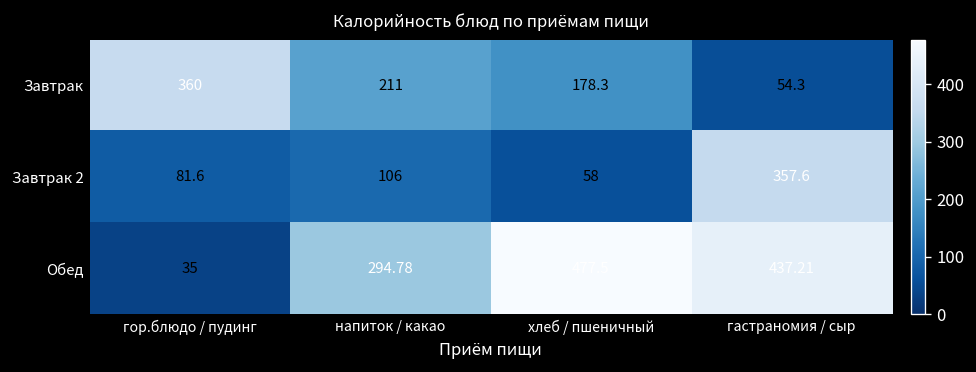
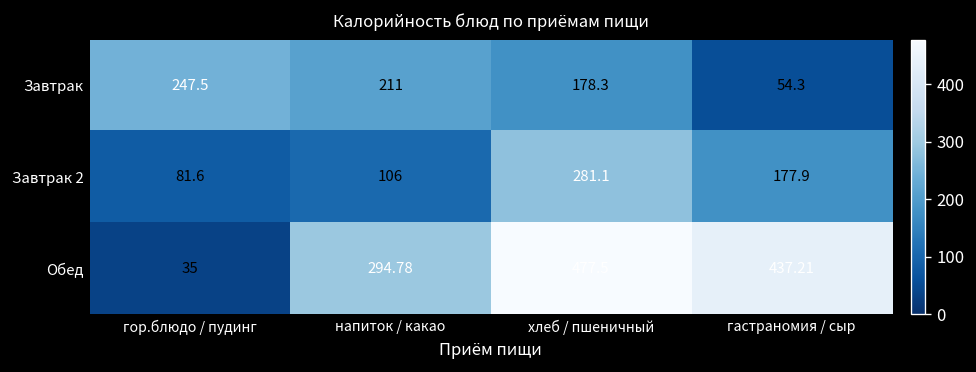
  {
    "Завтрак": {
-     "гор.блюдо / пудинг": 360,
+     "гор.блюдо / пудинг": 247.5,
      "напиток / какао": 211,
      "хлеб / пшеничный": 178.3,
      "гастраномия / сыр": 54.3
    },
    "Завтрак 2": {
      "гор.блюдо / пудинг": 81.6,
      "напиток / какао": 106,
-     "хлеб / пшеничный": 58,
-     "гастраномия / сыр": 357.6
+     "хлеб / пшеничный": 281.1,
+     "гастраномия / сыр": 177.9
    },
    "Обед": {
      "гор.блюдо / пудинг": 35,
      "напиток / какао": 294.78
    }
  }
